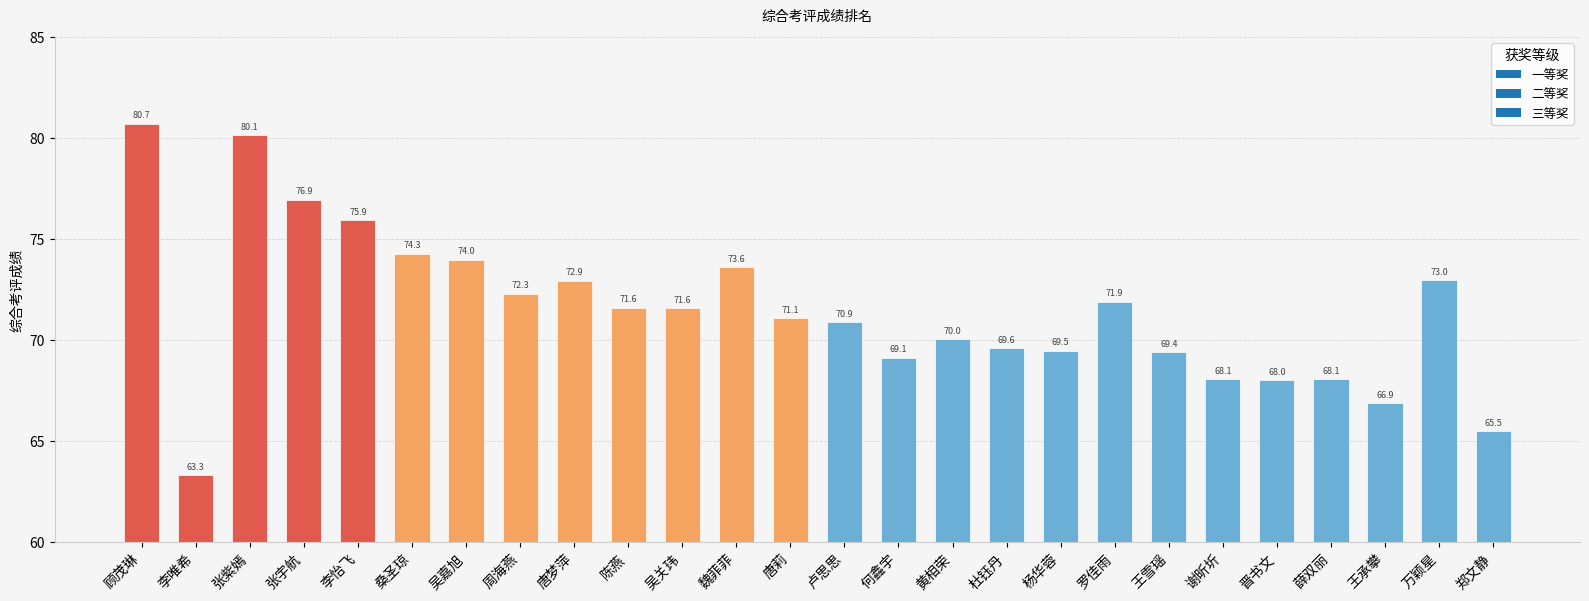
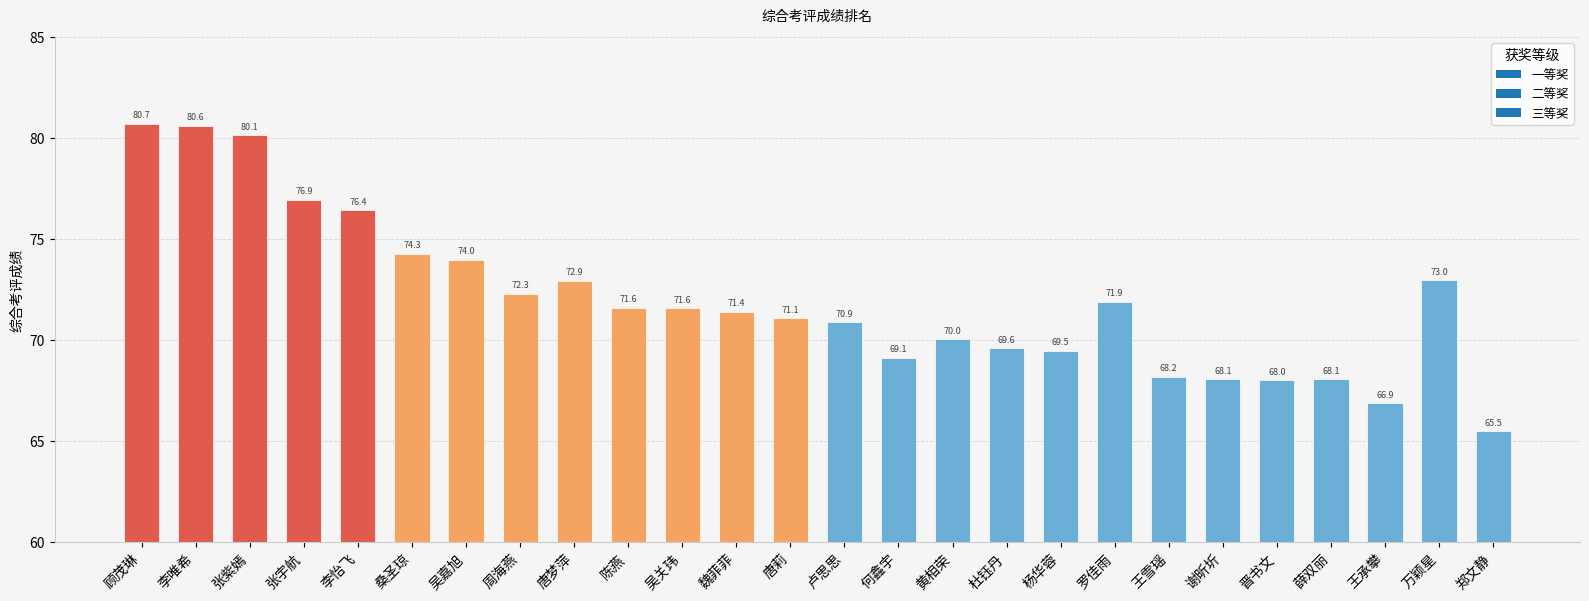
  {
    "顾茂琳": 80.7,
-   "李唯希": 63.3,
+   "李唯希": 80.6,
    "张紫嫣": 80.1,
    "张宇航": 76.9,
-   "李怡飞": 75.9,
+   "李怡飞": 76.4,
    "桑圣琼": 74.3,
    "吴嘉旭": 74.0,
    "周海燕": 72.3,
    "唐梦萍": 72.9,
    "陈燕": 71.6,
    "吴关玮": 71.6,
-   "魏菲菲": 73.6,
+   "魏菲菲": 71.4,
    "唐莉": 71.1,
    "卢思思": 70.9,
    "何鑫宇": 69.1,
    "黄相荣": 70.0,
    "杜钰丹": 69.6,
    "杨华蓉": 69.5,
    "罗佳雨": 71.9,
-   "王雪瑶": 69.4,
+   "王雪瑶": 68.2,
    "谢昕圻": 68.1,
    "晋书文": 68.0,
    "薛双丽": 68.1,
    "王承攀": 66.9,
    "万颖星": 73.0,
    "郑文静": 65.5
  }
